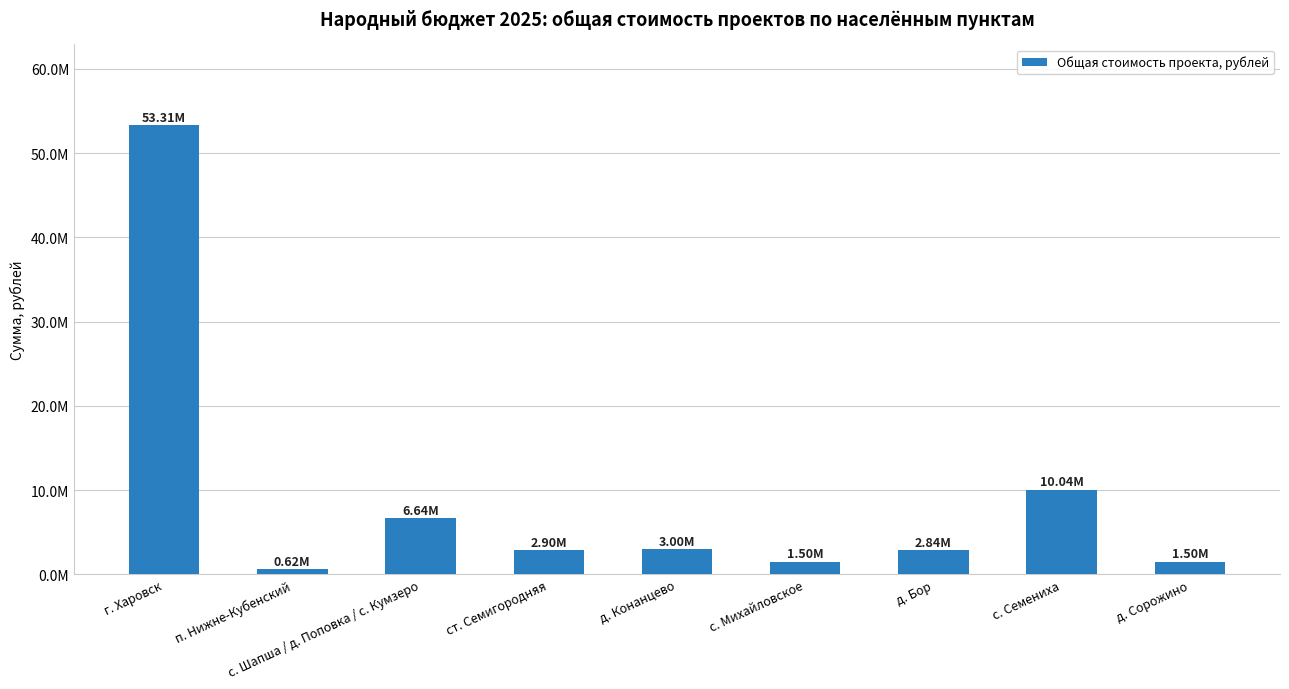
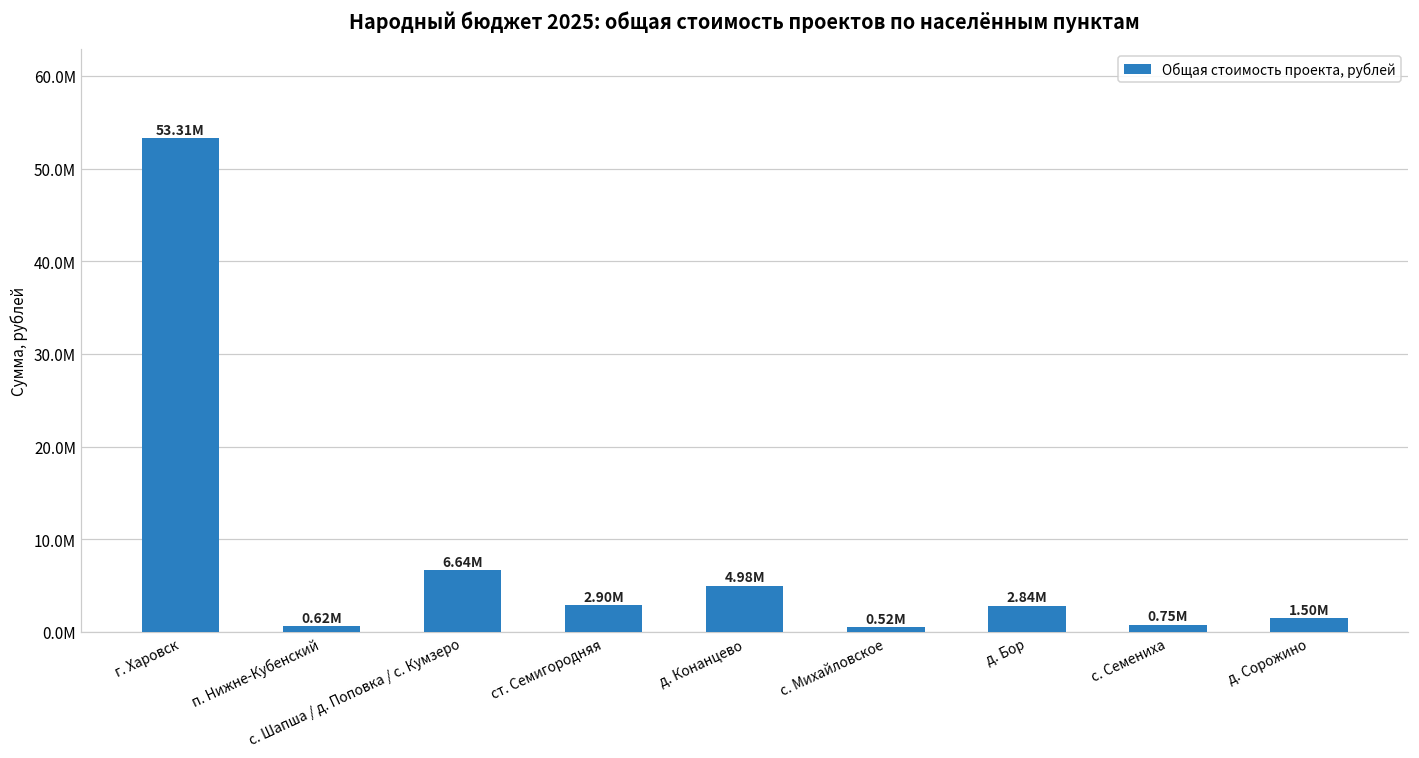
  {
    "г. Харовск": "53.31M",
    "п. Нижне-Кубенский": "0.62M",
    "с. Шапша / д. Поповка / с. Кумзеро": "6.64M",
    "ст. Семигородняя": "2.90M",
-   "д. Конанцево": "3.00M",
-   "с. Михайловское": "1.50M",
+   "д. Конанцево": "4.98M",
+   "с. Михайловское": "0.52M",
    "д. Бор": "2.84M",
-   "с. Семениха": "10.04M",
+   "с. Семениха": "0.75M",
    "д. Сорожино": "1.50M"
  }
